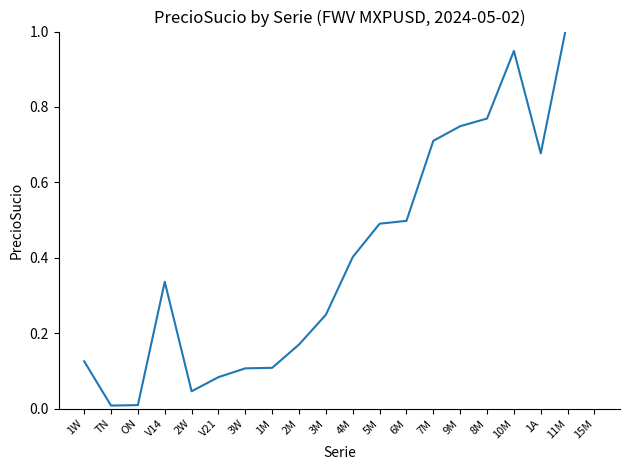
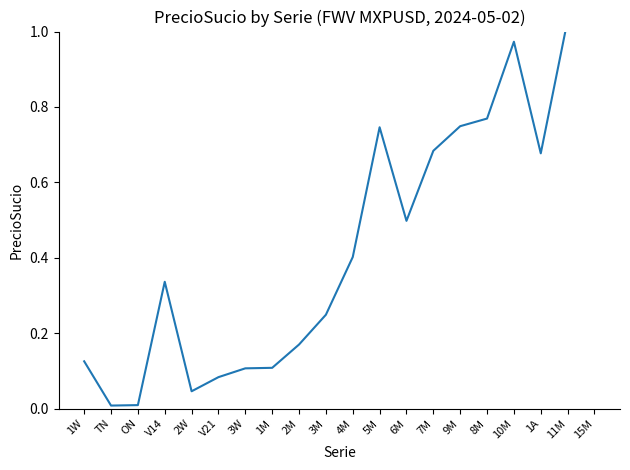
  {
    "1W": 0.13,
    "TN": 0.01,
    "ON": 0.01,
    "V14": 0.34,
    "2W": 0.05,
    "V21": 0.08,
    "3W": 0.11,
    "1M": 0.11,
    "2M": 0.17,
    "3M": 0.25,
    "4M": 0.40,
-   "5M": 0.49,
+   "5M": 0.75,
    "6M": 0.50,
-   "7M": 0.71,
+   "7M": 0.68,
    "9M": 0.75,
    "8M": 0.77,
-   "10M": 0.95,
+   "10M": 0.97,
    "1A": 0.68
  }
